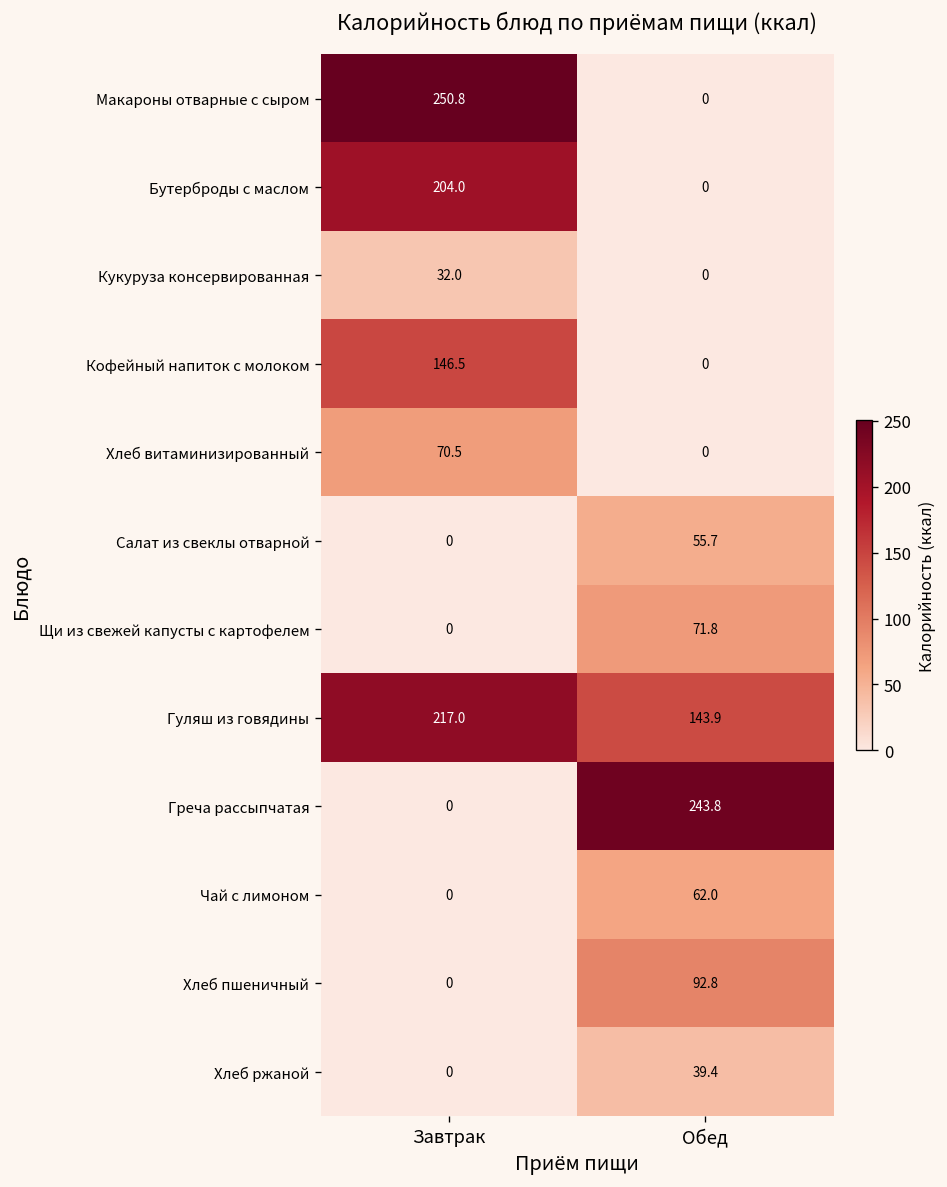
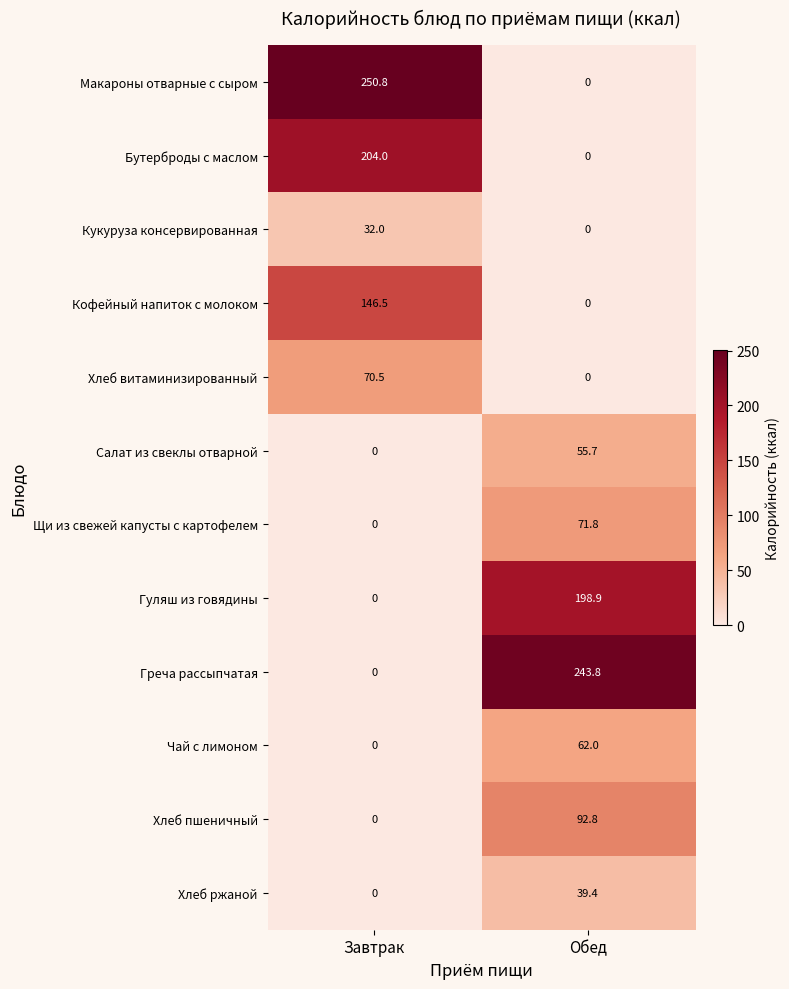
  {
    "Макароны отварные с сыром": {
      "Завтрак": 250.8,
      "Обед": 0
    },
    "Бутерброды с маслом": {
      "Завтрак": 204.0,
      "Обед": 0
    },
    "Кукуруза консервированная": {
      "Завтрак": 32.0,
      "Обед": 0
    },
    "Кофейный напиток с молоком": {
      "Завтрак": 146.5,
      "Обед": 0
    },
    "Хлеб витаминизированный": {
      "Завтрак": 70.5,
      "Обед": 0
    },
    "Салат из свеклы отварной": {
      "Завтрак": 0,
      "Обед": 55.7
    },
    "Щи из свежей капусты с картофелем": {
      "Завтрак": 0,
      "Обед": 71.8
    },
    "Гуляш из говядины": {
-     "Завтрак": 217.0,
-     "Обед": 143.9
+     "Завтрак": 0,
+     "Обед": 198.9
    },
    "Греча рассыпчатая": {
      "Завтрак": 0,
      "Обед": 243.8
    },
    "Чай с лимоном": {
      "Завтрак": 0,
      "Обед": 62.0
    },
    "Хлеб пшеничный": {
      "Завтрак": 0,
      "Обед": 92.8
    },
    "Хлеб ржаной": {
      "Завтрак": 0,
      "Обед": 39.4
    }
  }
